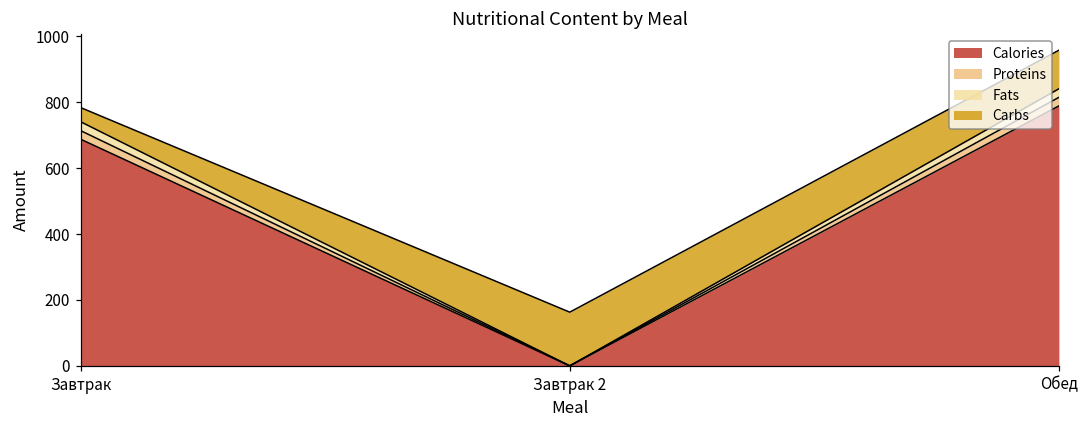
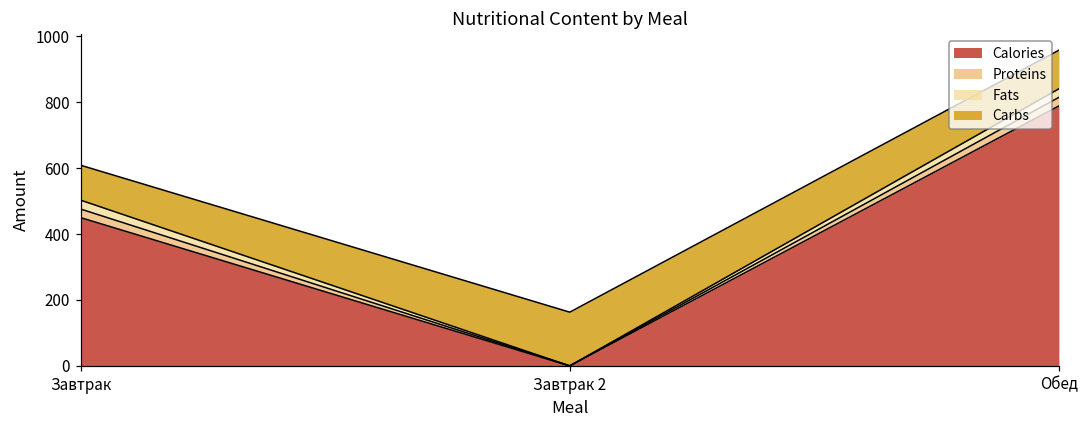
  {
    "Calories": {
-     "Завтрак": 690,
+     "Завтрак": 450,
      "Обед": 790
    },
    "Carbs": {
-     "Завтрак": 40,
+     "Завтрак": 110,
      "Завтрак 2": 160,
      "Обед": 120
    }
  }
